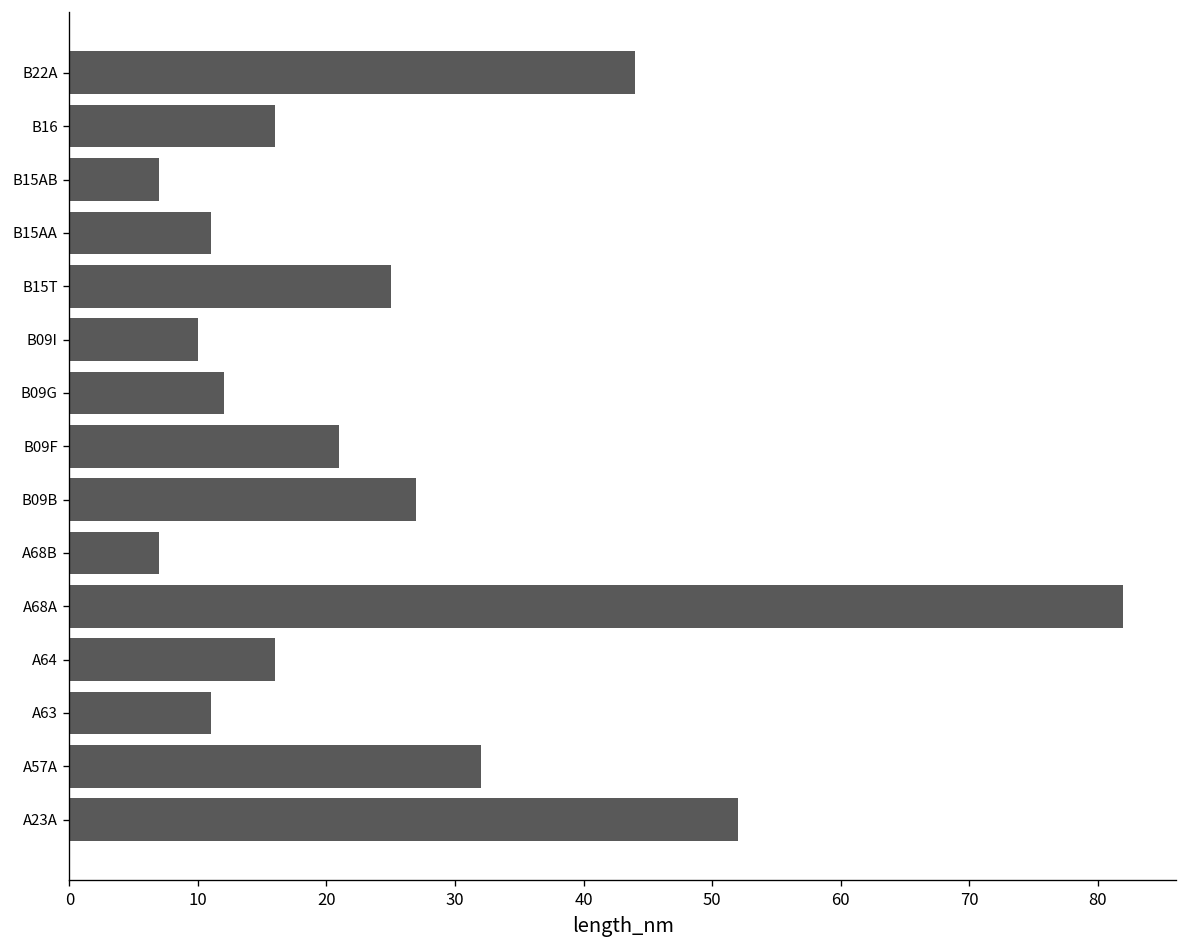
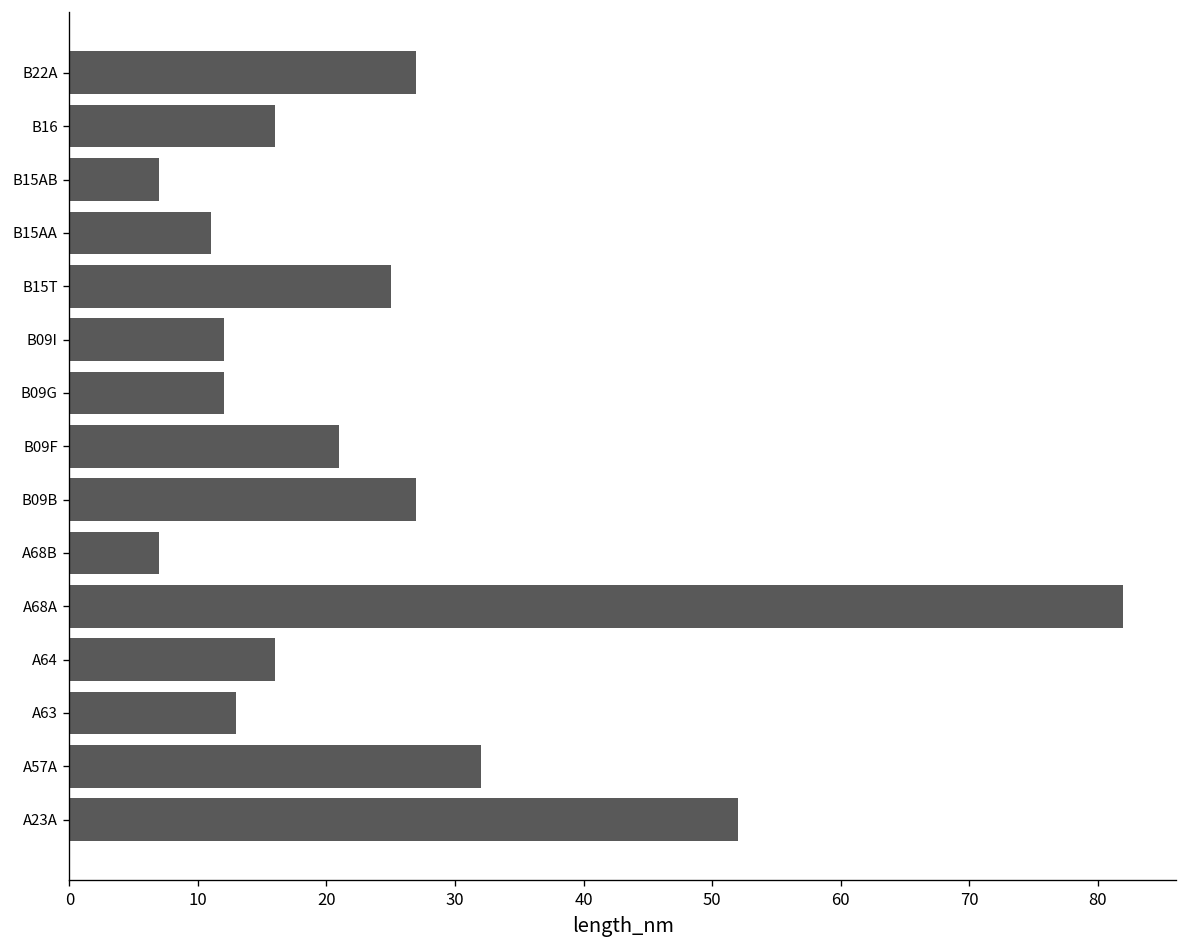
  {
-   "B22A": 44,
+   "B22A": 27,
    "B16": 16,
    "B15AB": 7,
    "B15AA": 11,
    "B15T": 25,
-   "B09I": 10,
+   "B09I": 12,
    "B09G": 12,
    "B09F": 21,
    "B09B": 27,
    "A68B": 7,
    "A68A": 82,
    "A64": 16,
-   "A63": 11,
+   "A63": 13,
    "A57A": 32,
    "A23A": 52
  }
